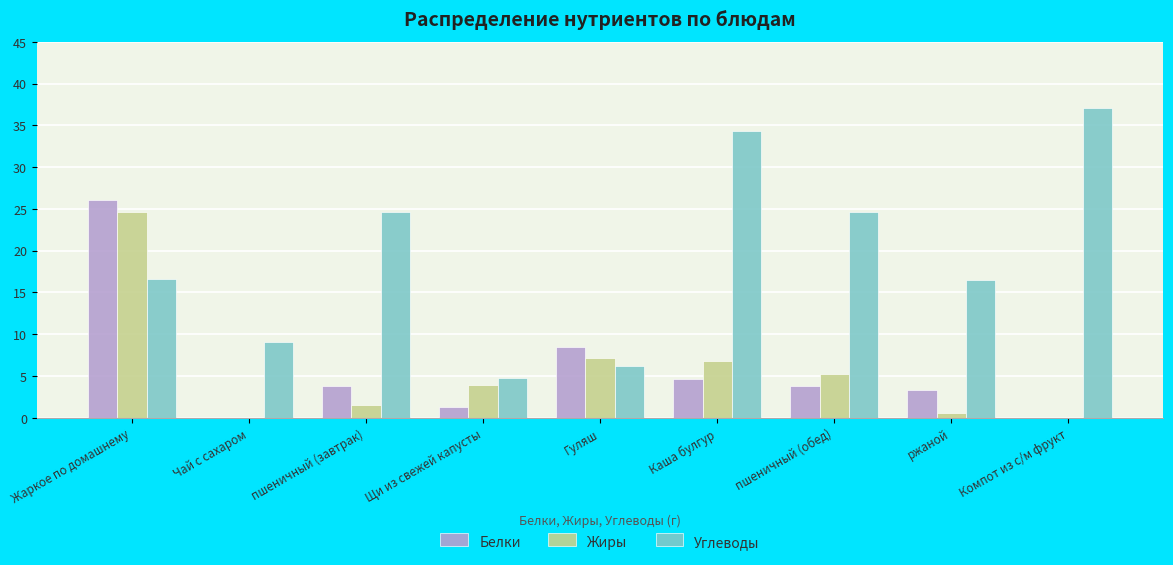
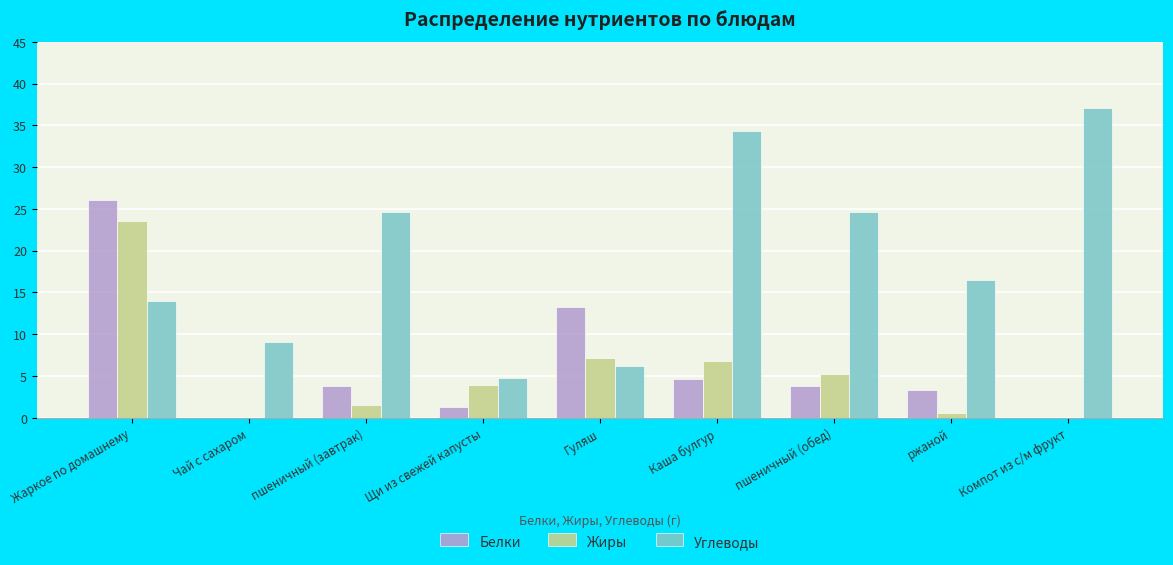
  {
    "Белки": {
      "Жаркое по домашнему": 26,
      "Чай с сахаром": 0,
      "пшеничный (завтрак)": 4,
      "Щи из свежей капусты": 1,
-     "Гуляш": 9,
+     "Гуляш": 13,
      "Каша булгур": 5,
      "пшеничный (обед)": 4,
      "ржаной": 3,
      "Компот из с/м фрукт": 0
    },
    "Жиры": {
-     "Жаркое по домашнему": 25,
+     "Жаркое по домашнему": 24,
      "Чай с сахаром": 0,
      "пшеничный (завтрак)": 2,
      "Щи из свежей капусты": 4,
      "Гуляш": 7,
      "Каша булгур": 7,
      "пшеничный (обед)": 5,
      "ржаной": 1,
      "Компот из с/м фрукт": 0
    },
    "Углеводы": {
-     "Жаркое по домашнему": 17,
+     "Жаркое по домашнему": 14,
      "Чай с сахаром": 9,
      "пшеничный (завтрак)": 25,
      "Щи из свежей капусты": 5,
      "Гуляш": 6,
      "Каша булгур": 34,
      "пшеничный (обед)": 25,
      "ржаной": 17,
      "Компот из с/м фрукт": 37
    }
  }
